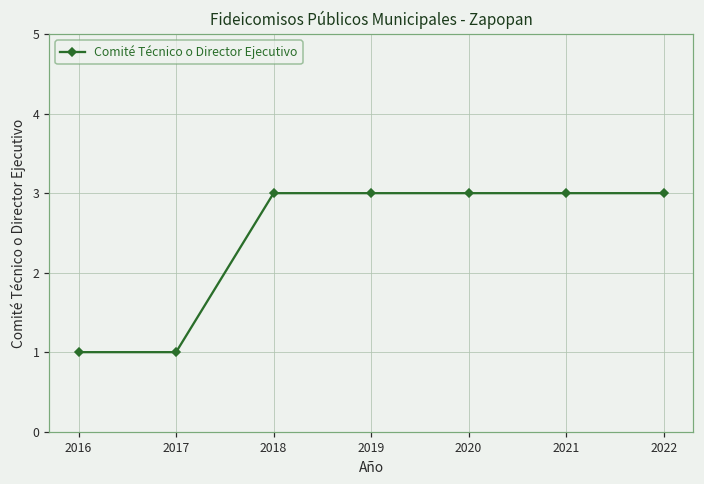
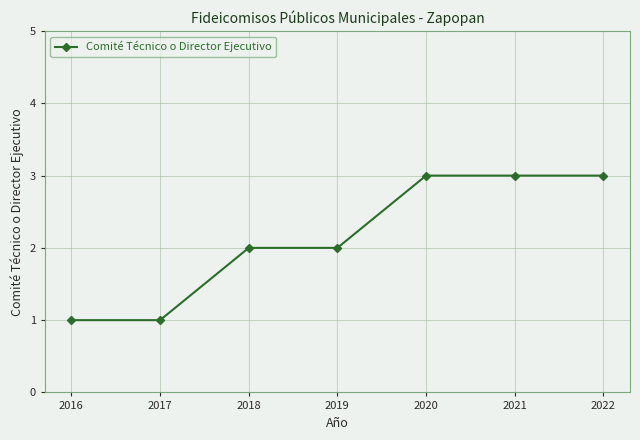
  {
    "2016": 1,
    "2017": 1,
-   "2018": 3,
-   "2019": 3,
+   "2018": 2,
+   "2019": 2,
    "2020": 3,
    "2021": 3,
    "2022": 3
  }
